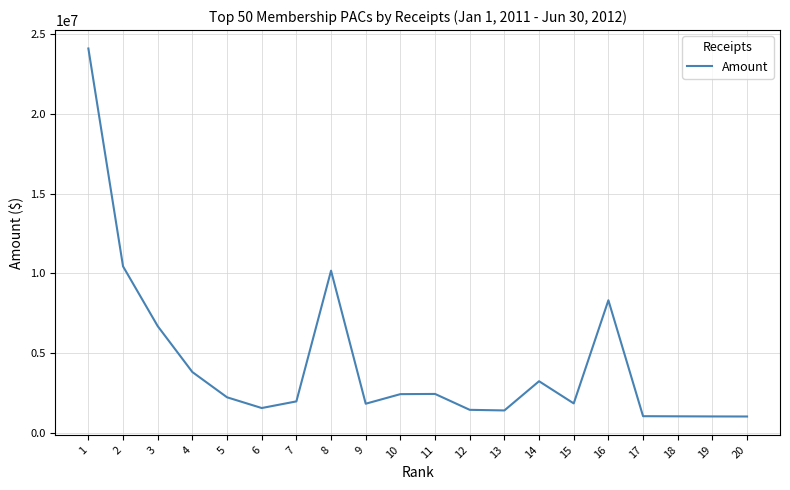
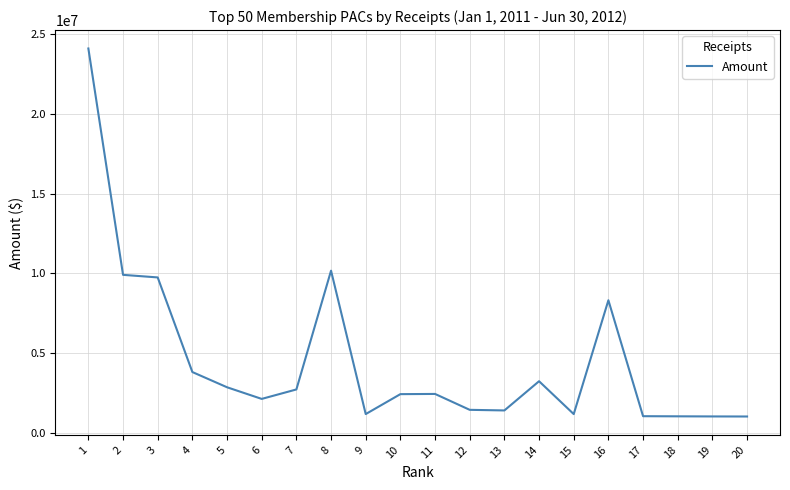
  {
    "1": 24100000,
-   "2": 10400000,
-   "3": 6700000,
+   "2": 9900000,
+   "3": 9800000,
    "4": 3800000,
-   "5": 2300000,
-   "6": 1600000,
-   "7": 2000000,
+   "5": 2900000,
+   "6": 2200000,
+   "7": 2700000,
    "8": 10200000,
-   "9": 1900000,
+   "9": 1200000,
    "10": 2500000,
    "11": 2500000,
    "12": 1500000,
    "13": 1400000,
    "14": 3300000,
-   "15": 1900000,
+   "15": 1200000,
    "16": 8300000,
    "17": 1100000,
    "18": 1100000,
    "19": 1100000,
    "20": 1100000
  }
